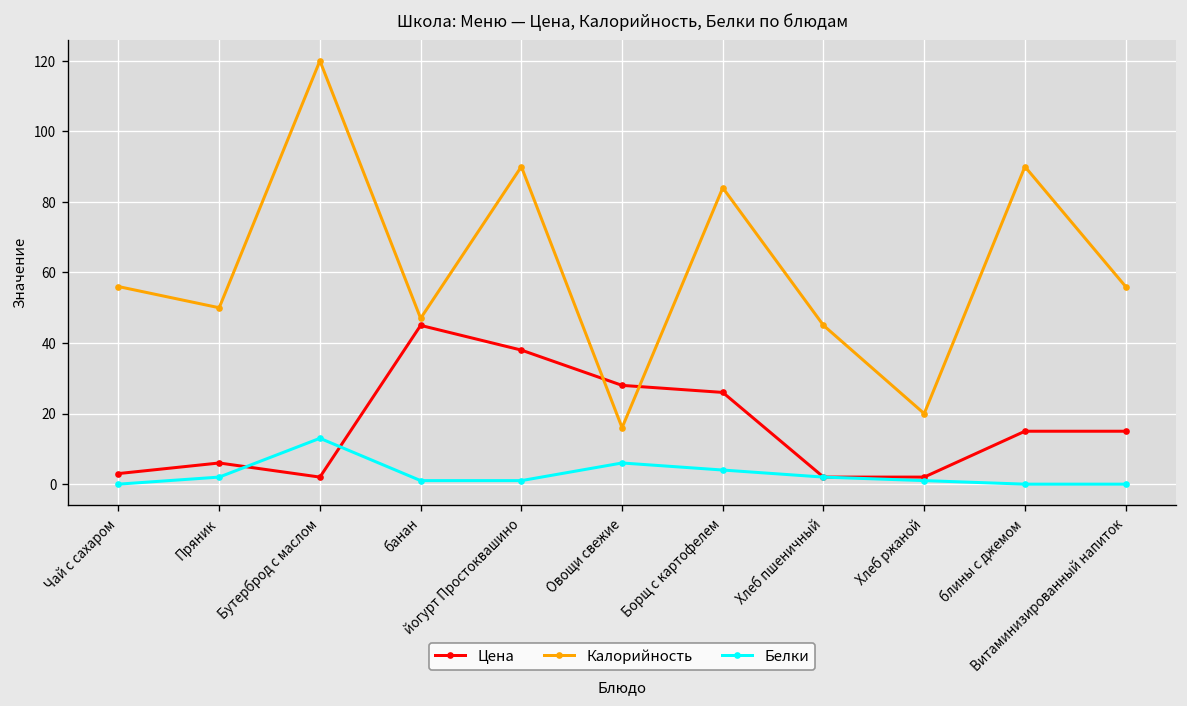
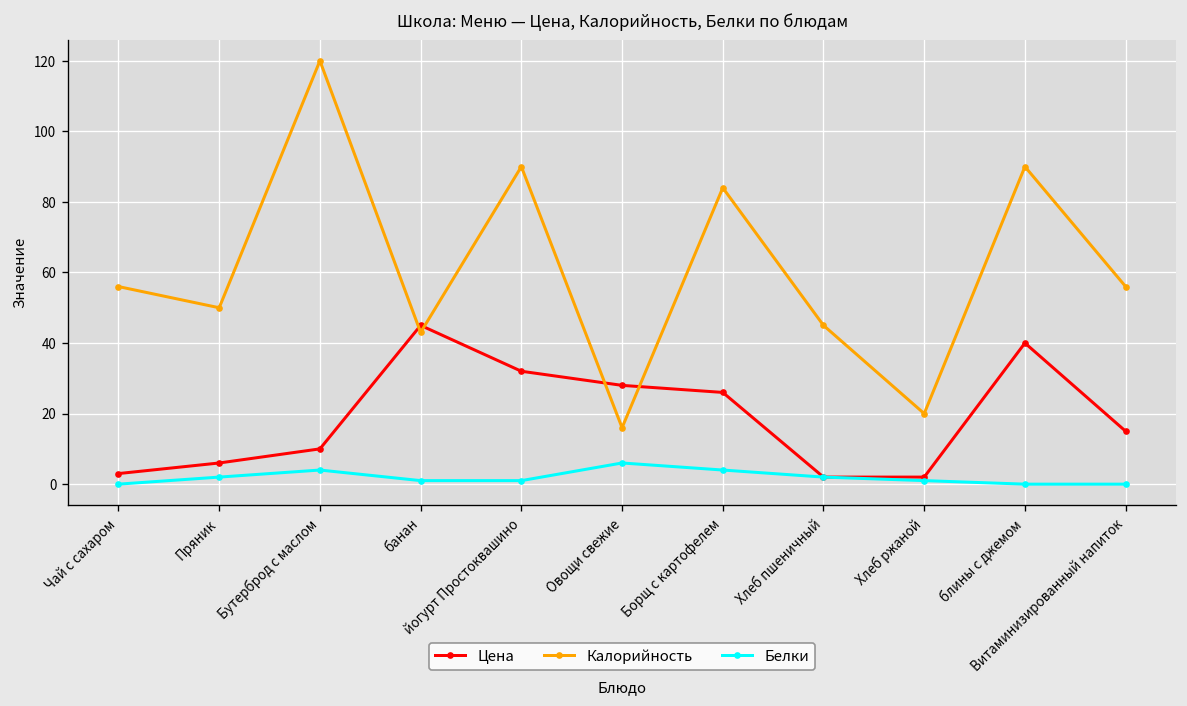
  {
    "Цена": {
      "Чай с сахаром": 3,
      "Пряник": 6,
-     "Бутерброд с маслом": 2,
+     "Бутерброд с маслом": 10,
      "банан": 45,
-     "йогурт Простоквашино": 38,
+     "йогурт Простоквашино": 32,
      "Овощи свежие": 28,
      "Борщ с картофелем": 26,
      "Хлеб ржаной": 2,
-     "блины с джемом": 15,
+     "блины с джемом": 40,
      "Витаминизированный напиток": 15
    },
    "Калорийность": {
      "Чай с сахаром": 56,
      "Пряник": 50,
      "Бутерброд с маслом": 120,
-     "банан": 47,
+     "банан": 43,
      "йогурт Простоквашино": 90,
      "Овощи свежие": 16,
      "Борщ с картофелем": 84,
      "Хлеб пшеничный": 45,
      "Хлеб ржаной": 20,
      "блины с джемом": 90,
      "Витаминизированный напиток": 56
    },
    "Белки": {
      "Чай с сахаром": 0,
      "Пряник": 2,
-     "Бутерброд с маслом": 13,
+     "Бутерброд с маслом": 4,
      "банан": 1,
      "йогурт Простоквашино": 1,
      "Овощи свежие": 6,
      "Борщ с картофелем": 4,
      "Хлеб ржаной": 1,
      "блины с джемом": 0,
      "Витаминизированный напиток": 0
    }
  }
